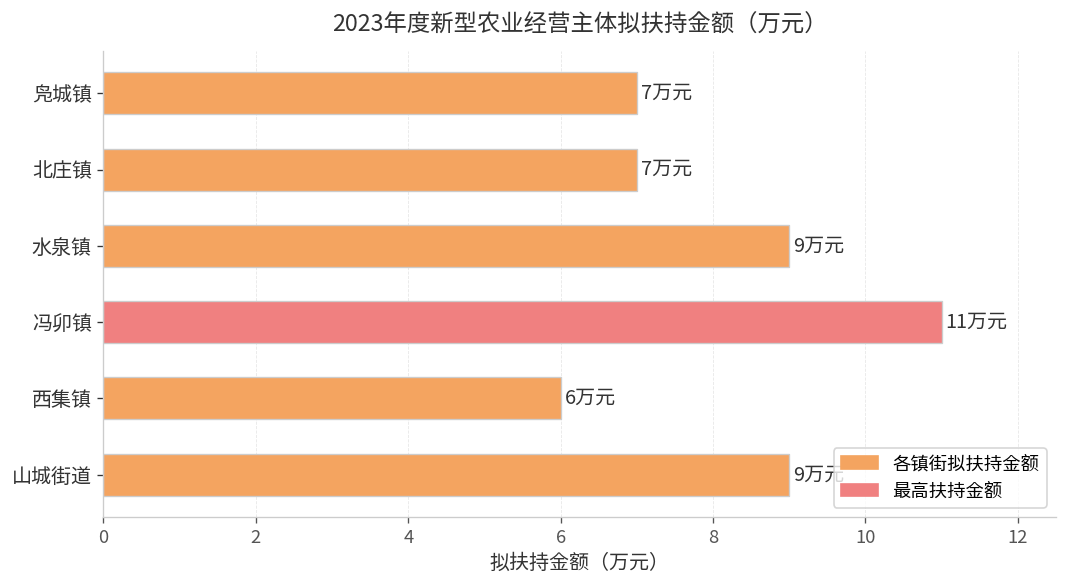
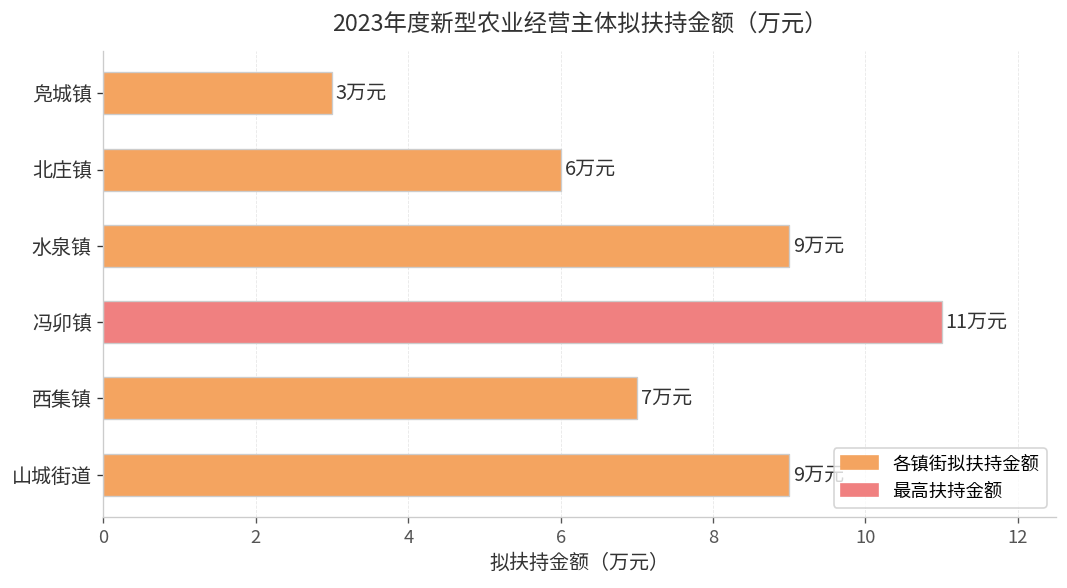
  {
-   "凫城镇": 7,
-   "北庄镇": 7,
+   "凫城镇": 3,
+   "北庄镇": 6,
    "水泉镇": 9,
    "冯卯镇": 11,
-   "西集镇": 6
+   "西集镇": 7
  }
